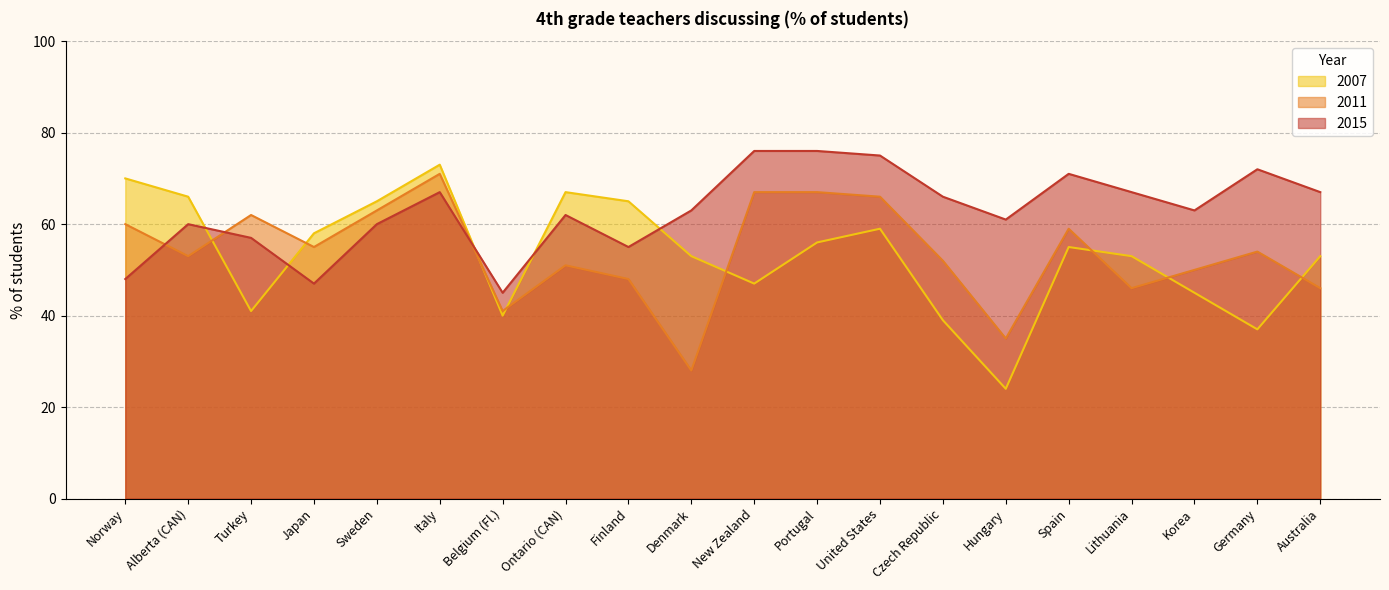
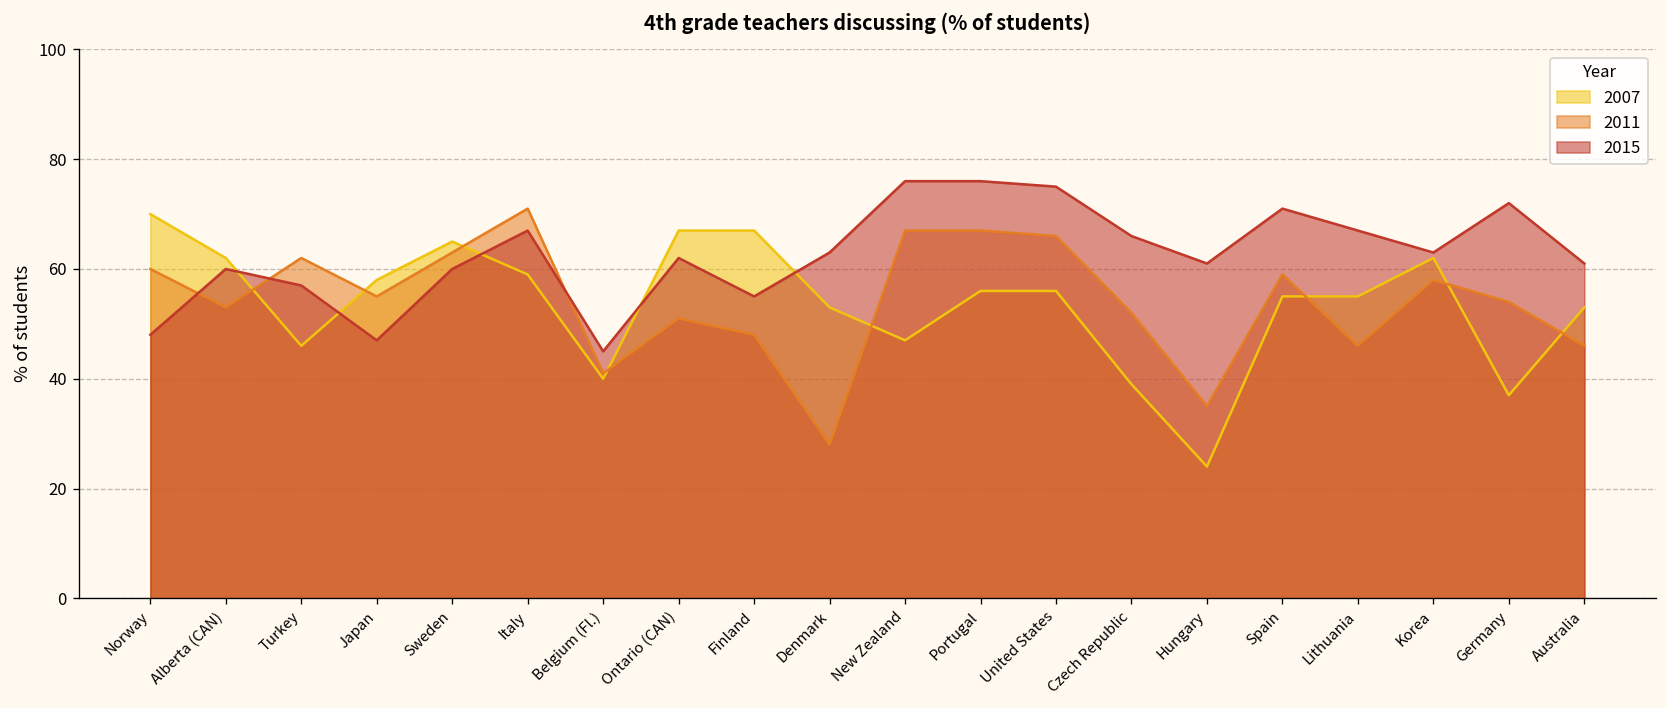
  {
    "2007": {
      "Norway": 70,
-     "Alberta (CAN)": 66,
-     "Turkey": 41,
+     "Alberta (CAN)": 62,
+     "Turkey": 46,
      "Japan": 58,
      "Sweden": 65,
-     "Italy": 73,
+     "Italy": 59,
      "Belgium (Fl.)": 40,
      "Ontario (CAN)": 67,
-     "Finland": 65,
+     "Finland": 67,
      "Denmark": 53,
      "New Zealand": 47,
      "Portugal": 56,
-     "United States": 59,
+     "United States": 56,
      "Czech Republic": 39,
      "Hungary": 24,
      "Spain": 55,
-     "Lithuania": 53,
-     "Korea": 45,
+     "Lithuania": 55,
+     "Korea": 62,
      "Germany": 37,
      "Australia": 53
    },
    "2011": {
      "Norway": 60,
      "Alberta (CAN)": 53,
      "Turkey": 62,
      "Japan": 55,
      "Sweden": 63,
      "Italy": 71,
      "Belgium (Fl.)": 41,
      "Ontario (CAN)": 51,
      "Finland": 48,
      "Denmark": 28,
      "New Zealand": 67,
      "Portugal": 67,
      "United States": 66,
      "Czech Republic": 52,
      "Hungary": 35,
      "Spain": 59,
      "Lithuania": 46,
-     "Korea": 50,
+     "Korea": 58,
      "Germany": 54,
      "Australia": 46
    },
    "2015": {
      "Norway": 48,
      "Alberta (CAN)": 60,
      "Turkey": 57,
      "Japan": 47,
      "Sweden": 60,
      "Italy": 67,
      "Belgium (Fl.)": 45,
      "Ontario (CAN)": 62,
      "Finland": 55,
      "Denmark": 63,
      "New Zealand": 76,
      "Portugal": 76,
      "United States": 75,
      "Czech Republic": 66,
      "Hungary": 61,
      "Spain": 71,
      "Lithuania": 67,
      "Korea": 63,
      "Germany": 72,
-     "Australia": 67
+     "Australia": 61
    }
  }
